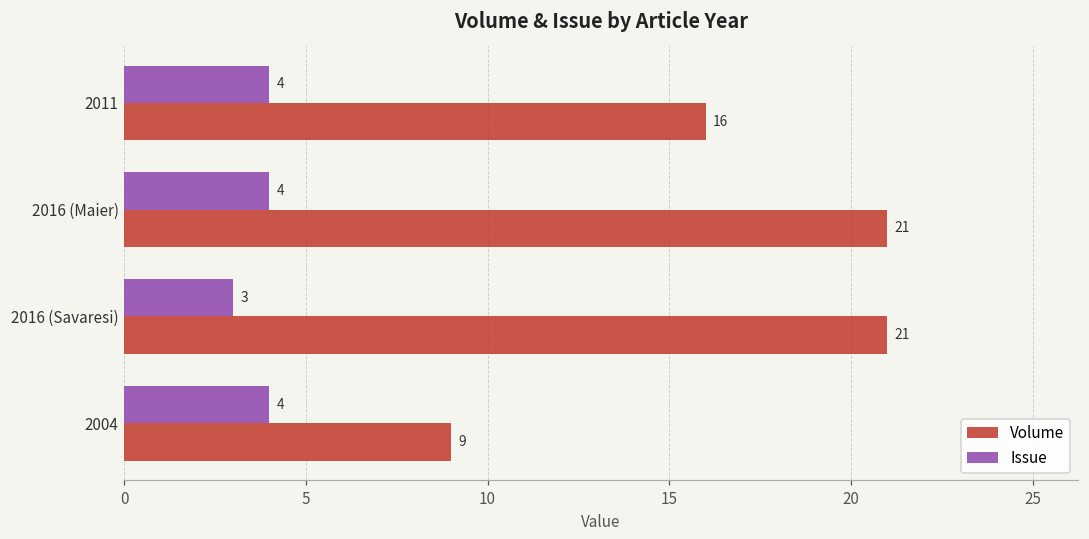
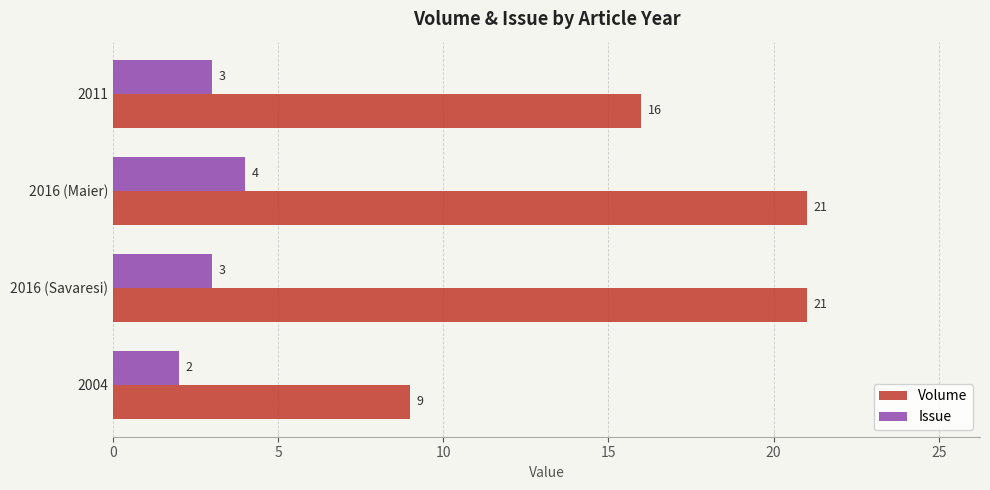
  {
    "Volume": {
      "2011": 16,
      "2016 (Maier)": 21,
      "2016 (Savaresi)": 21,
      "2004": 9
    },
    "Issue": {
-     "2011": 4,
+     "2011": 3,
      "2016 (Maier)": 4,
      "2016 (Savaresi)": 3,
-     "2004": 4
+     "2004": 2
    }
  }
